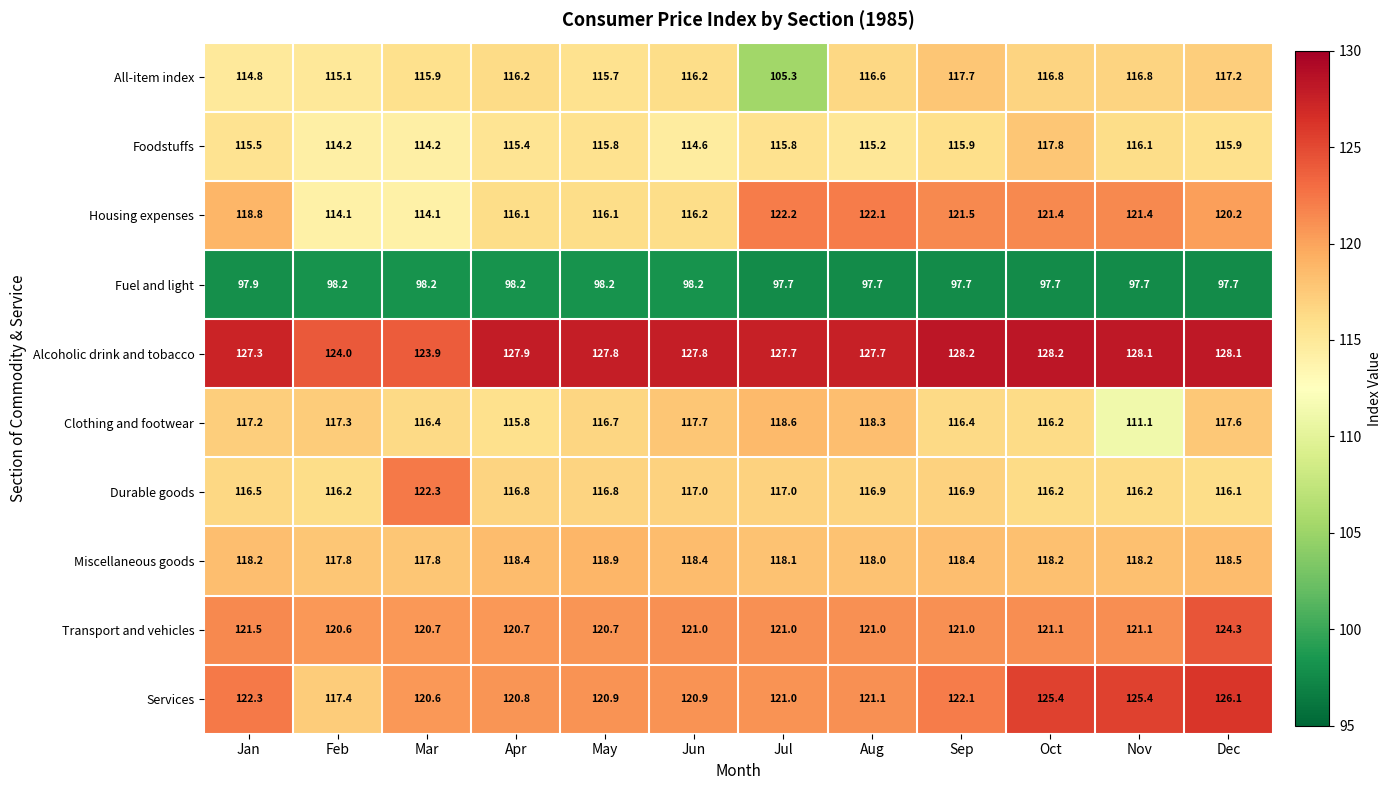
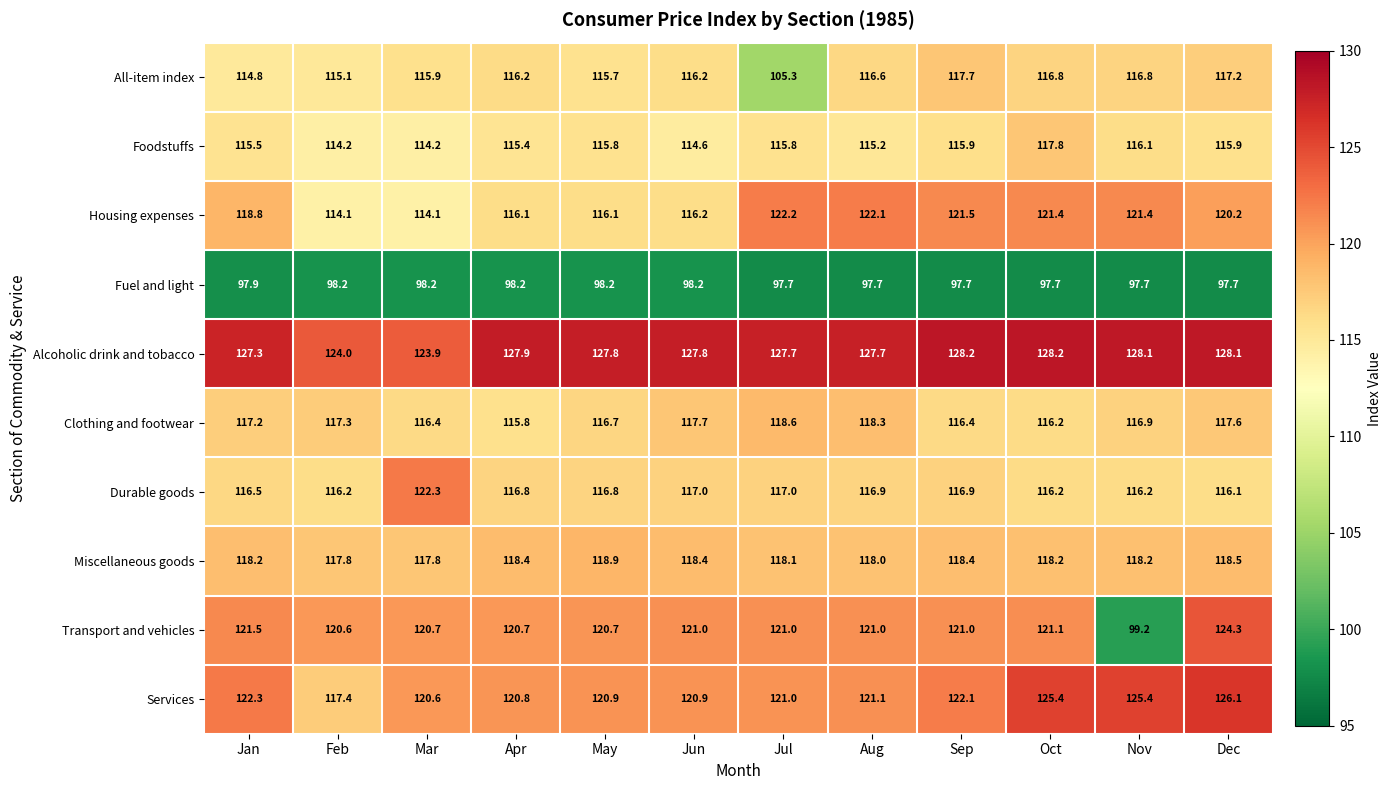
  {
    "All-item index": {
      "Jan": 114.8,
      "Feb": 115.1,
      "Mar": 115.9,
      "Apr": 116.2,
      "May": 115.7,
      "Jun": 116.2,
      "Jul": 105.3,
      "Aug": 116.6,
      "Sep": 117.7,
      "Oct": 116.8,
      "Nov": 116.8,
      "Dec": 117.2
    },
    "Foodstuffs": {
      "Jan": 115.5,
      "Feb": 114.2,
      "Mar": 114.2,
      "Apr": 115.4,
      "May": 115.8,
      "Jun": 114.6,
      "Jul": 115.8,
      "Aug": 115.2,
      "Sep": 115.9,
      "Oct": 117.8,
      "Nov": 116.1,
      "Dec": 115.9
    },
    "Housing expenses": {
      "Jan": 118.8,
      "Feb": 114.1,
      "Mar": 114.1,
      "Apr": 116.1,
      "May": 116.1,
      "Jun": 116.2,
      "Jul": 122.2,
      "Aug": 122.1,
      "Sep": 121.5,
      "Oct": 121.4,
      "Nov": 121.4,
      "Dec": 120.2
    },
    "Fuel and light": {
      "Jan": 97.9,
      "Feb": 98.2,
      "Mar": 98.2,
      "Apr": 98.2,
      "May": 98.2,
      "Jun": 98.2,
      "Jul": 97.7,
      "Aug": 97.7,
      "Sep": 97.7,
      "Oct": 97.7,
      "Nov": 97.7,
      "Dec": 97.7
    },
    "Alcoholic drink and tobacco": {
      "Jan": 127.3,
      "Feb": 124.0,
      "Mar": 123.9,
      "Apr": 127.9,
      "May": 127.8,
      "Jun": 127.8,
      "Jul": 127.7,
      "Aug": 127.7,
      "Sep": 128.2,
      "Oct": 128.2,
      "Nov": 128.1,
      "Dec": 128.1
    },
    "Clothing and footwear": {
      "Jan": 117.2,
      "Feb": 117.3,
      "Mar": 116.4,
      "Apr": 115.8,
      "May": 116.7,
      "Jun": 117.7,
      "Jul": 118.6,
      "Aug": 118.3,
      "Sep": 116.4,
      "Oct": 116.2,
-     "Nov": 111.1,
+     "Nov": 116.9,
      "Dec": 117.6
    },
    "Durable goods": {
      "Jan": 116.5,
      "Feb": 116.2,
      "Mar": 122.3,
      "Apr": 116.8,
      "May": 116.8,
      "Jun": 117.0,
      "Jul": 117.0,
      "Aug": 116.9,
      "Sep": 116.9,
      "Oct": 116.2,
      "Nov": 116.2,
      "Dec": 116.1
    },
    "Miscellaneous goods": {
      "Jan": 118.2,
      "Feb": 117.8,
      "Mar": 117.8,
      "Apr": 118.4,
      "May": 118.9,
      "Jun": 118.4,
      "Jul": 118.1,
      "Aug": 118.0,
      "Sep": 118.4,
      "Oct": 118.2,
      "Nov": 118.2,
      "Dec": 118.5
    },
    "Transport and vehicles": {
      "Jan": 121.5,
      "Feb": 120.6,
      "Mar": 120.7,
      "Apr": 120.7,
      "May": 120.7,
      "Jun": 121.0,
      "Jul": 121.0,
      "Aug": 121.0,
      "Sep": 121.0,
      "Oct": 121.1,
-     "Nov": 121.1,
+     "Nov": 99.2,
      "Dec": 124.3
    },
    "Services": {
      "Jan": 122.3,
      "Feb": 117.4,
      "Mar": 120.6,
      "Apr": 120.8,
      "May": 120.9,
      "Jun": 120.9,
      "Jul": 121.0,
      "Aug": 121.1,
      "Sep": 122.1,
      "Oct": 125.4,
      "Nov": 125.4,
      "Dec": 126.1
    }
  }
